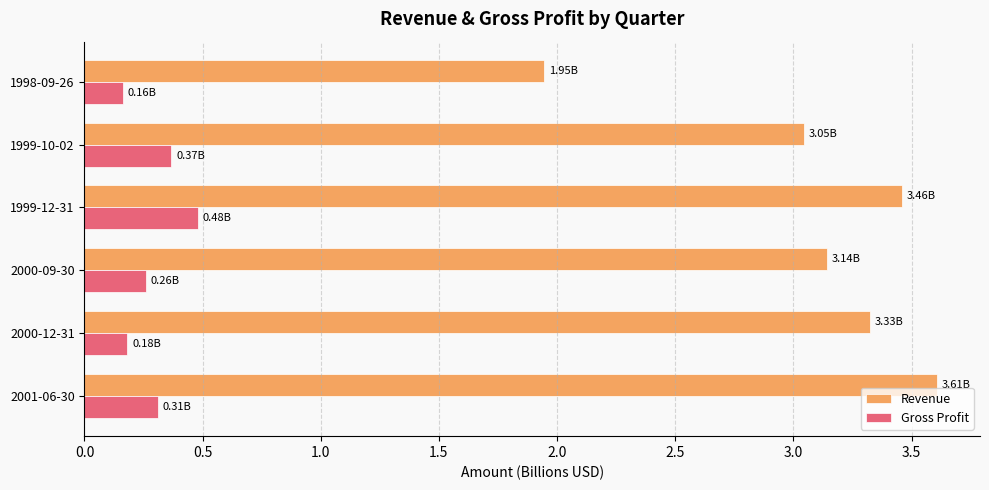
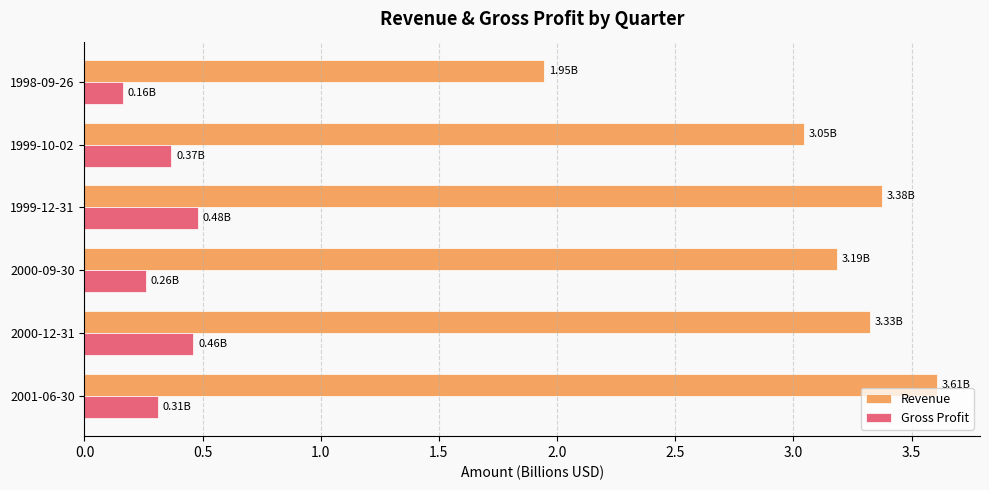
  {
    "Revenue": {
      "1998-09-26": "1.95B",
      "1999-10-02": "3.05B",
-     "1999-12-31": "3.46B",
-     "2000-09-30": "3.14B",
+     "1999-12-31": "3.38B",
+     "2000-09-30": "3.19B",
      "2000-12-31": "3.33B"
    },
    "Gross Profit": {
      "1998-09-26": "0.16B",
      "1999-10-02": "0.37B",
      "1999-12-31": "0.48B",
      "2000-09-30": "0.26B",
-     "2000-12-31": "0.18B",
+     "2000-12-31": "0.46B",
      "2001-06-30": "0.31B"
    }
  }
